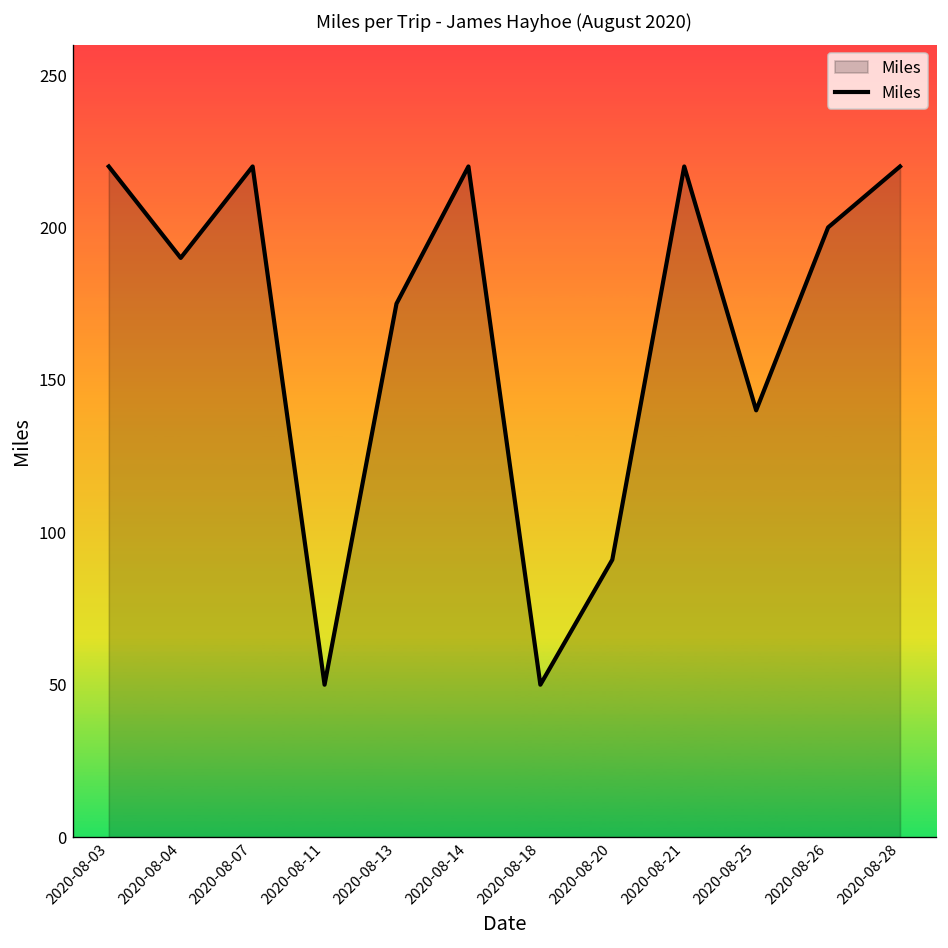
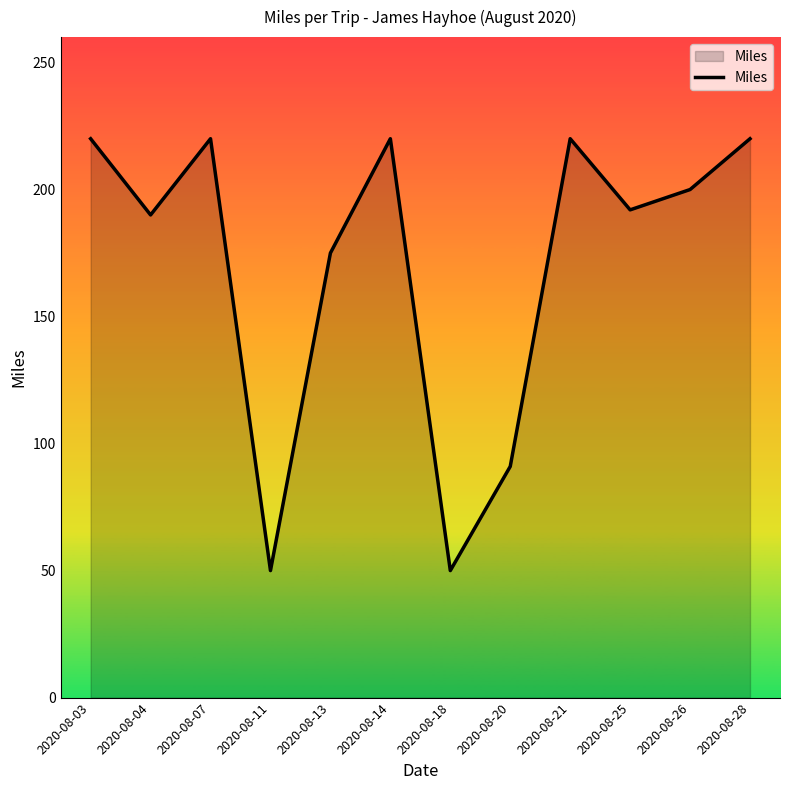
  {
    "2020-08-03": 220,
    "2020-08-04": 190,
    "2020-08-07": 220,
    "2020-08-11": 50,
    "2020-08-13": 175,
    "2020-08-14": 220,
    "2020-08-18": 50,
    "2020-08-20": 91,
    "2020-08-21": 220,
-   "2020-08-25": 140,
+   "2020-08-25": 192,
    "2020-08-26": 200,
    "2020-08-28": 220
  }
